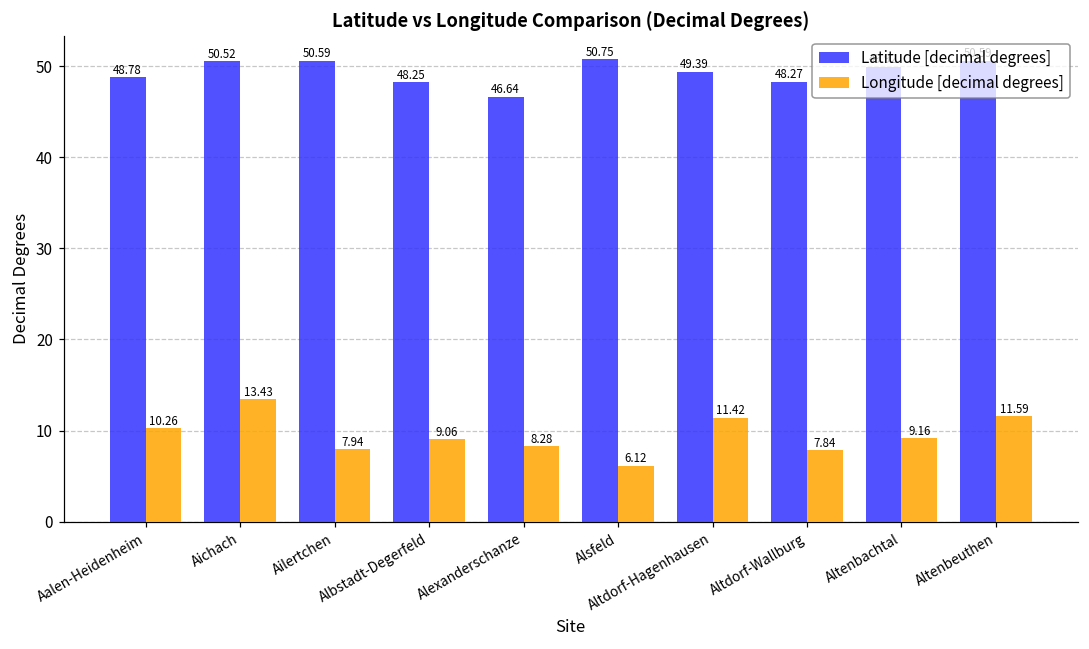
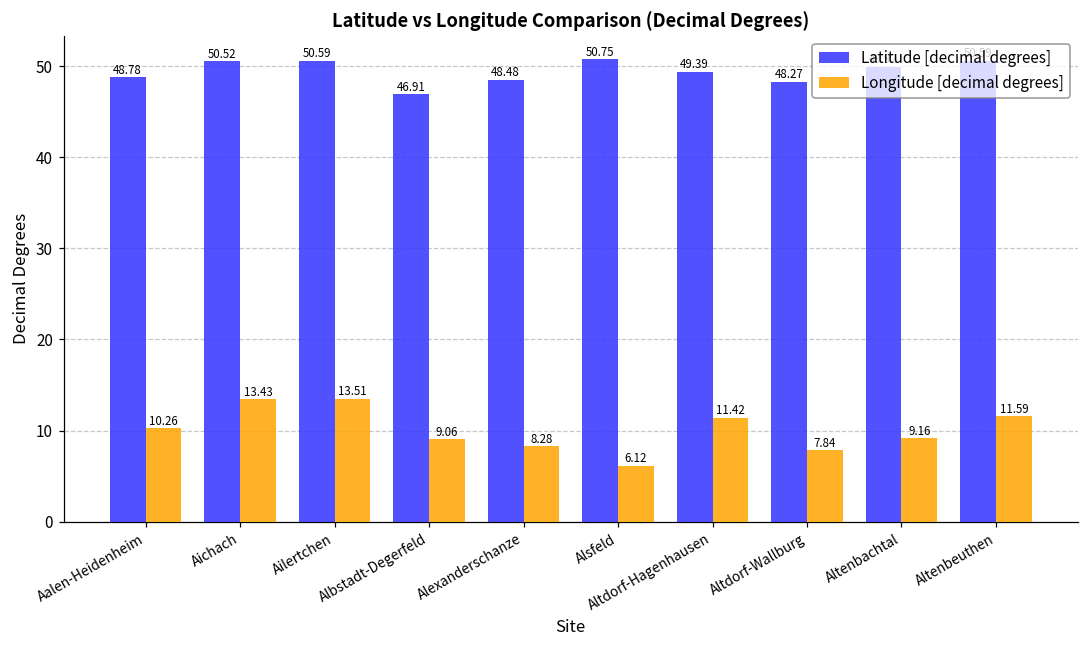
  {
    "Latitude [decimal degrees]": {
      "Aalen-Heidenheim": 48.78,
      "Aichach": 50.52,
      "Ailertchen": 50.59,
-     "Albstadt-Degerfeld": 48.25,
-     "Alexanderschanze": 46.64,
+     "Albstadt-Degerfeld": 46.91,
+     "Alexanderschanze": 48.48,
      "Alsfeld": 50.75,
      "Altdorf-Hagenhausen": 49.39,
      "Altdorf-Wallburg": 48.27
    },
    "Longitude [decimal degrees]": {
      "Aalen-Heidenheim": 10.26,
      "Aichach": 13.43,
-     "Ailertchen": 7.94,
+     "Ailertchen": 13.51,
      "Albstadt-Degerfeld": 9.06,
      "Alexanderschanze": 8.28,
      "Alsfeld": 6.12,
      "Altdorf-Hagenhausen": 11.42,
      "Altdorf-Wallburg": 7.84,
      "Altenbachtal": 9.16,
      "Altenbeuthen": 11.59
    }
  }
